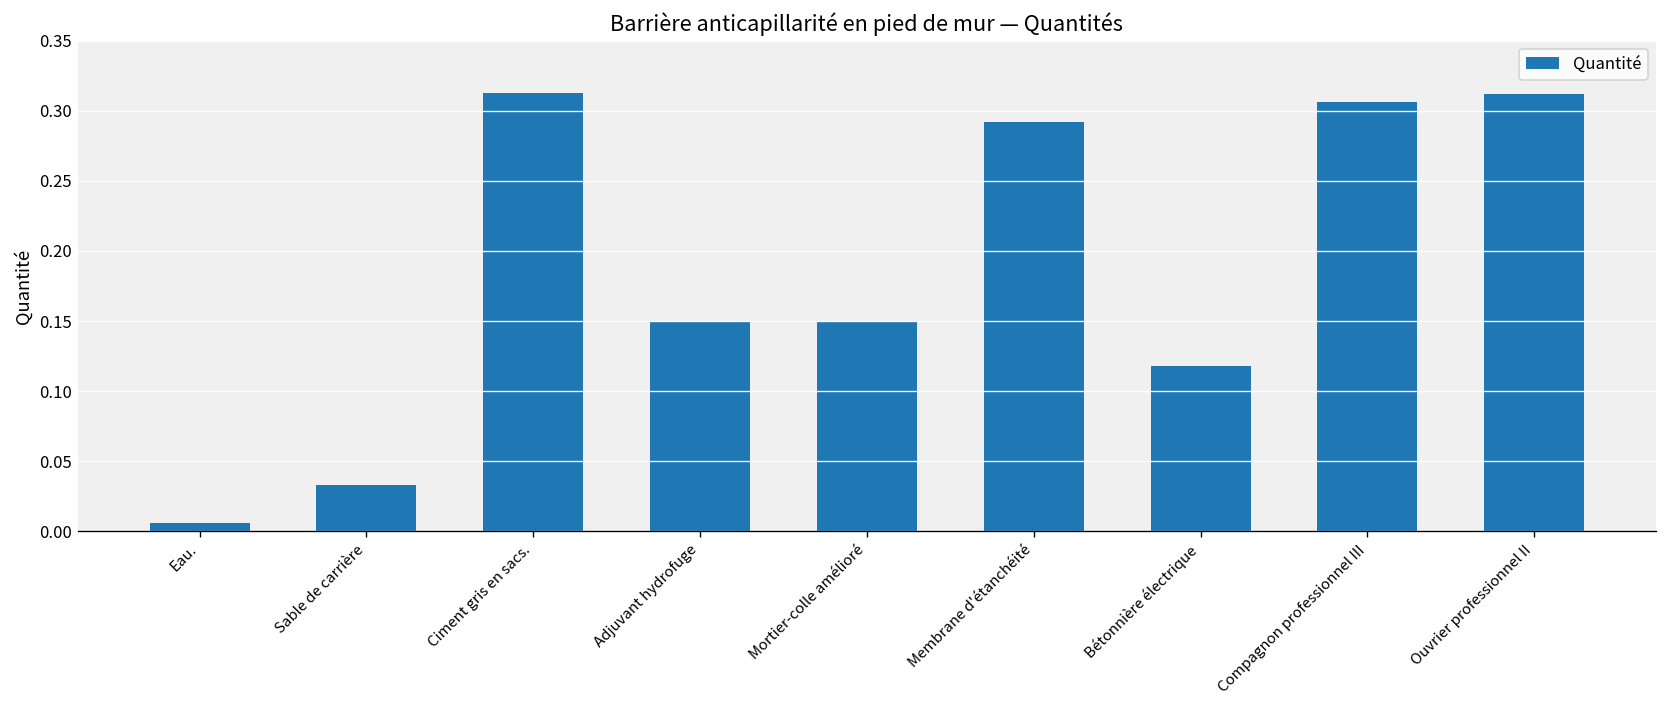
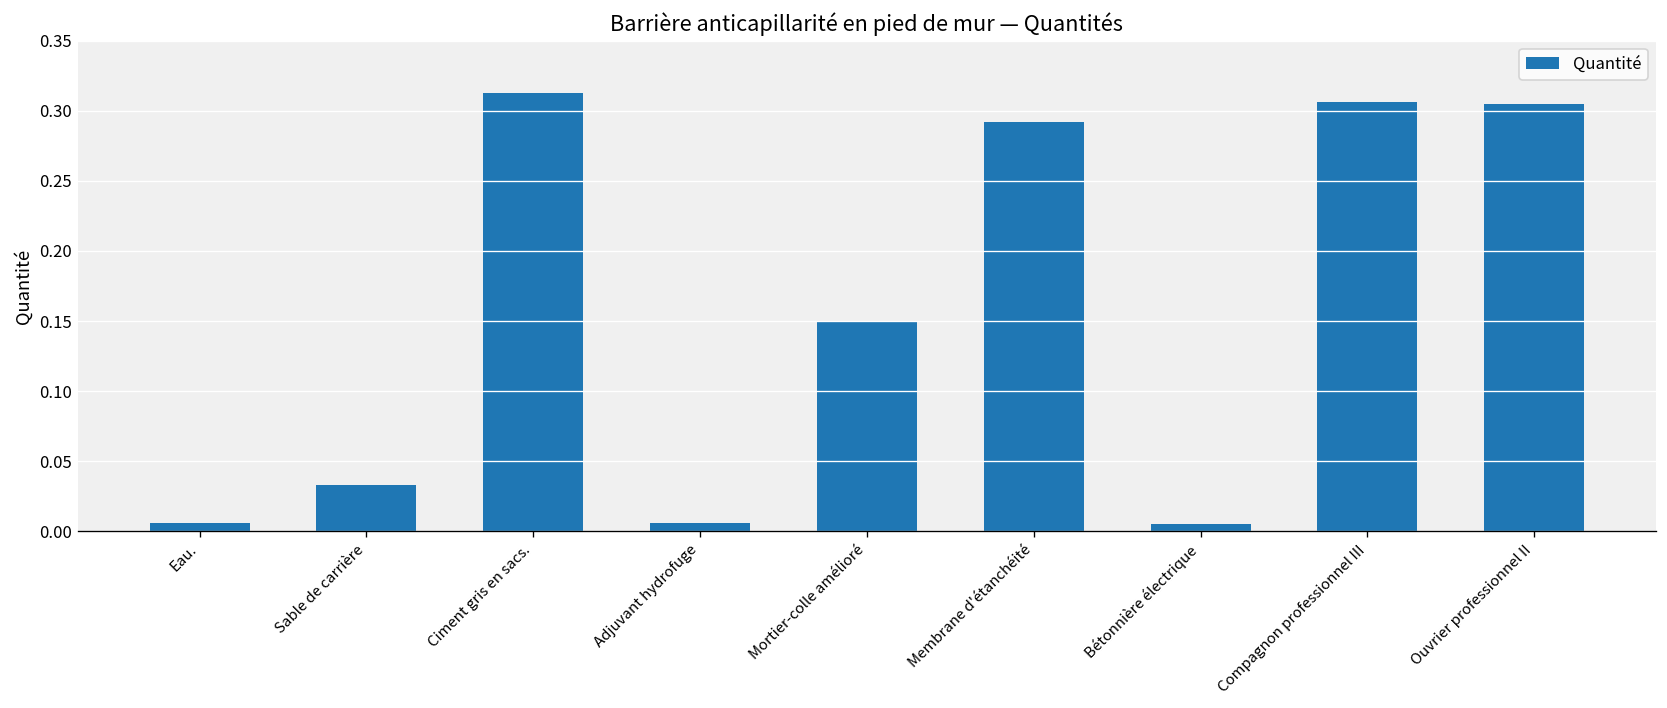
  {
    "Eau.": 0.006,
    "Sable de carrière": 0.033,
    "Ciment gris en sacs.": 0.313,
-   "Adjuvant hydrofuge": 0.150,
+   "Adjuvant hydrofuge": 0.006,
    "Mortier-colle amélioré": 0.150,
    "Membrane d'étanchéité": 0.292,
-   "Bétonnière électrique": 0.118,
+   "Bétonnière électrique": 0.005,
    "Compagnon professionnel III": 0.306,
-   "Ouvrier professionnel II": 0.312
+   "Ouvrier professionnel II": 0.305
  }
